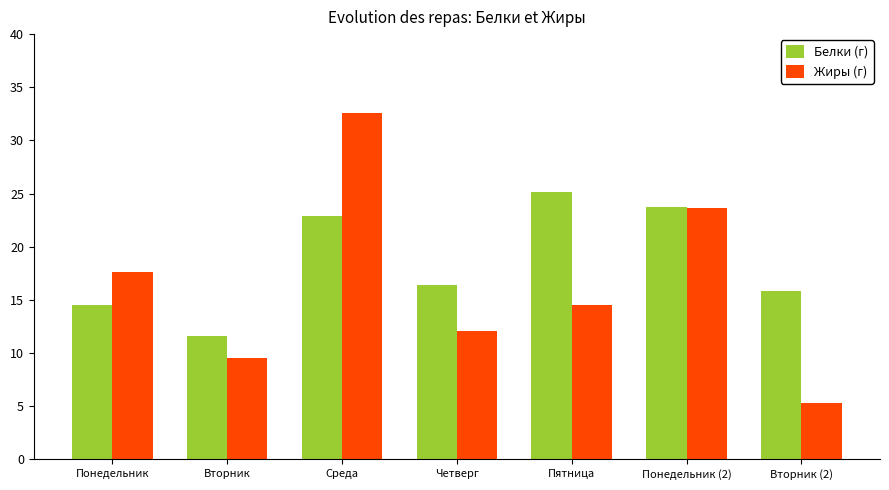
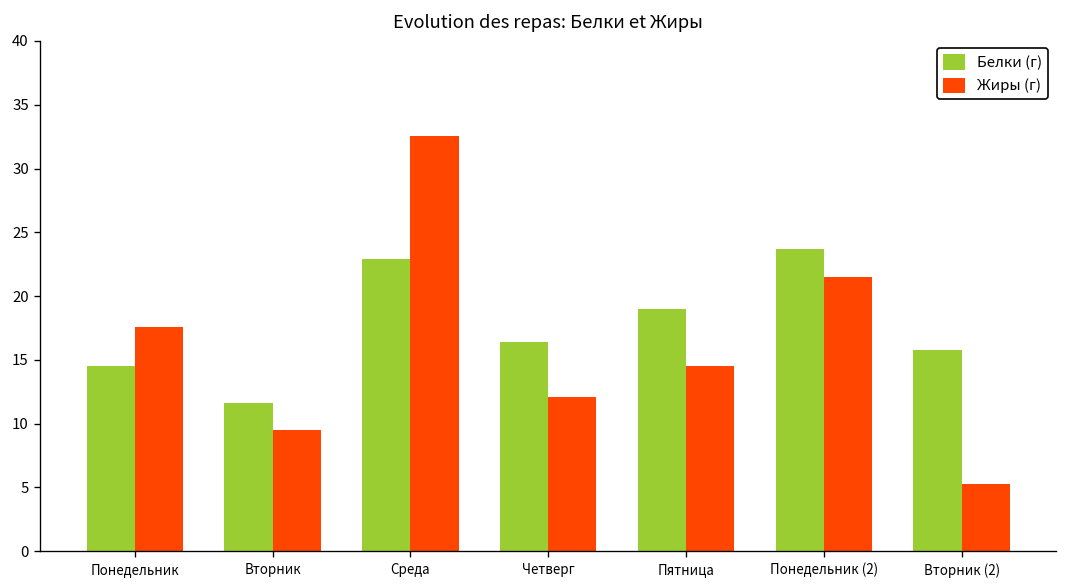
  {
    "Белки (г)": {
      "Понедельник": 14.5,
      "Вторник": 11.6,
      "Среда": 22.9,
      "Четверг": 16.4,
-     "Пятница": 25.2,
+     "Пятница": 19.0,
      "Понедельник (2)": 23.7,
      "Вторник (2)": 15.8
    },
    "Жиры (г)": {
      "Понедельник": 17.6,
      "Вторник": 9.5,
      "Среда": 32.6,
      "Четверг": 12.1,
      "Пятница": 14.5,
-     "Понедельник (2)": 23.7,
+     "Понедельник (2)": 21.5,
      "Вторник (2)": 5.3
    }
  }
